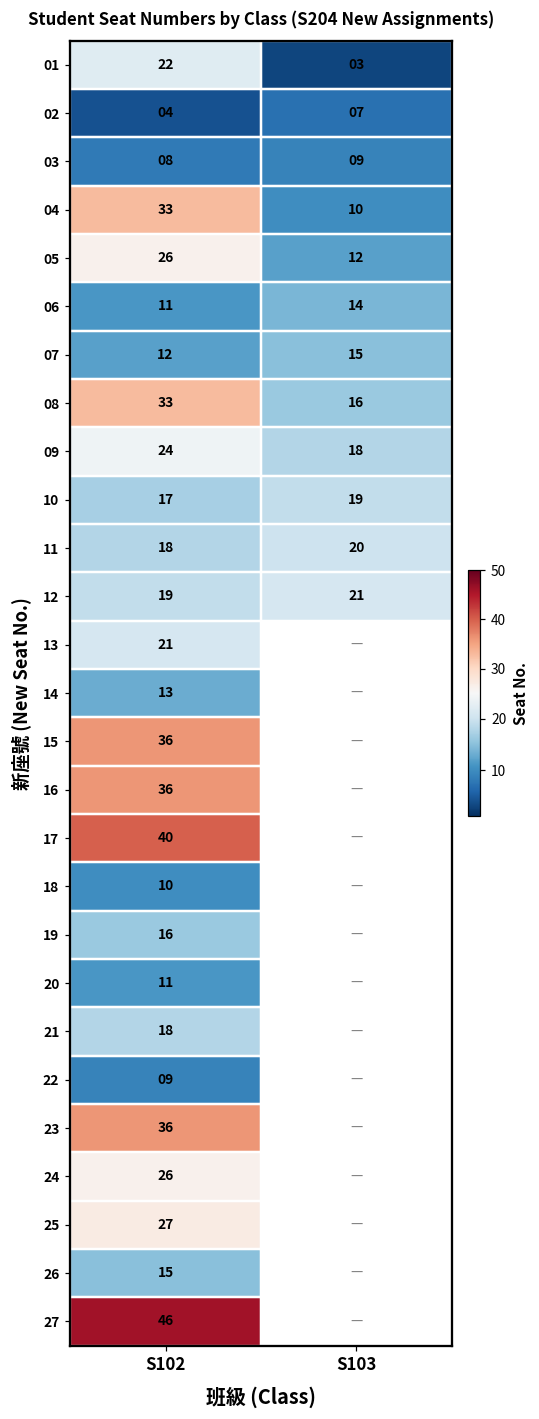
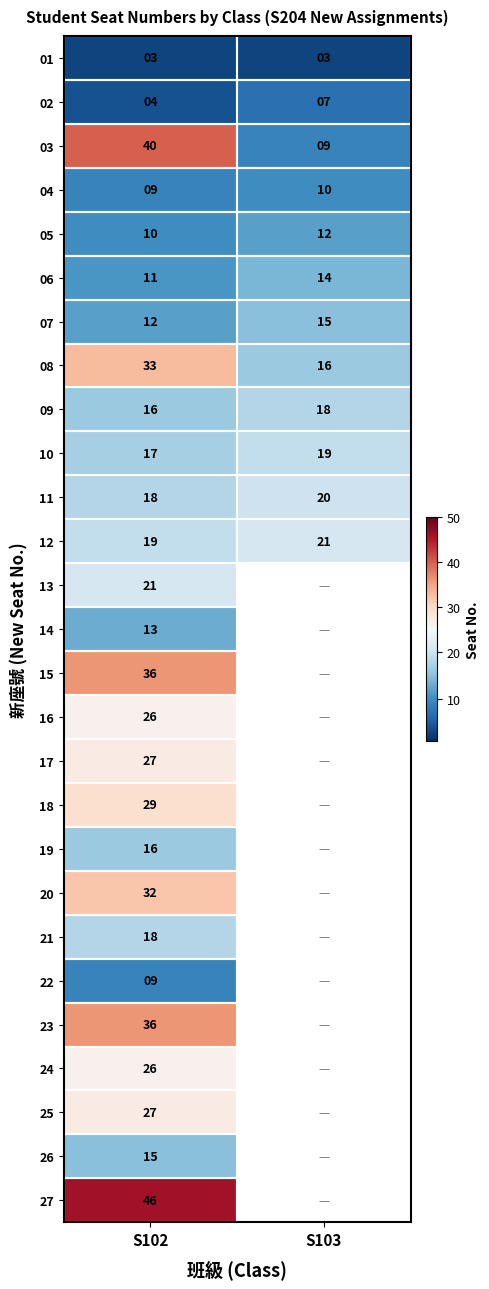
  {
    "01": {
-     "S102": "22",
+     "S102": "03",
      "S103": "03"
    },
    "02": {
      "S102": "04",
      "S103": "07"
    },
    "03": {
-     "S102": "08",
+     "S102": "40",
      "S103": "09"
    },
    "04": {
-     "S102": "33",
+     "S102": "09",
      "S103": "10"
    },
    "05": {
-     "S102": "26",
+     "S102": "10",
      "S103": "12"
    },
    "06": {
      "S102": "11",
      "S103": "14"
    },
    "07": {
      "S102": "12",
      "S103": "15"
    },
    "08": {
      "S102": "33",
      "S103": "16"
    },
    "09": {
-     "S102": "24",
+     "S102": "16",
      "S103": "18"
    },
    "10": {
      "S102": "17",
      "S103": "19"
    },
    "11": {
      "S102": "18",
      "S103": "20"
    },
    "12": {
      "S102": "19",
      "S103": "21"
    },
    "13": {
      "S102": "21"
    },
    "14": {
      "S102": "13"
    },
    "15": {
      "S102": "36"
    },
    "16": {
-     "S102": "36"
+     "S102": "26"
    },
    "17": {
-     "S102": "40"
+     "S102": "27"
    },
    "18": {
-     "S102": "10"
+     "S102": "29"
    },
    "19": {
      "S102": "16"
    },
    "20": {
-     "S102": "11"
+     "S102": "32"
    },
    "21": {
      "S102": "18"
    },
    "22": {
      "S102": "09"
    },
    "23": {
      "S102": "36"
    },
    "24": {
      "S102": "26"
    },
    "25": {
      "S102": "27"
    },
    "26": {
      "S102": "15"
    },
    "27": {
      "S102": "46"
    }
  }
